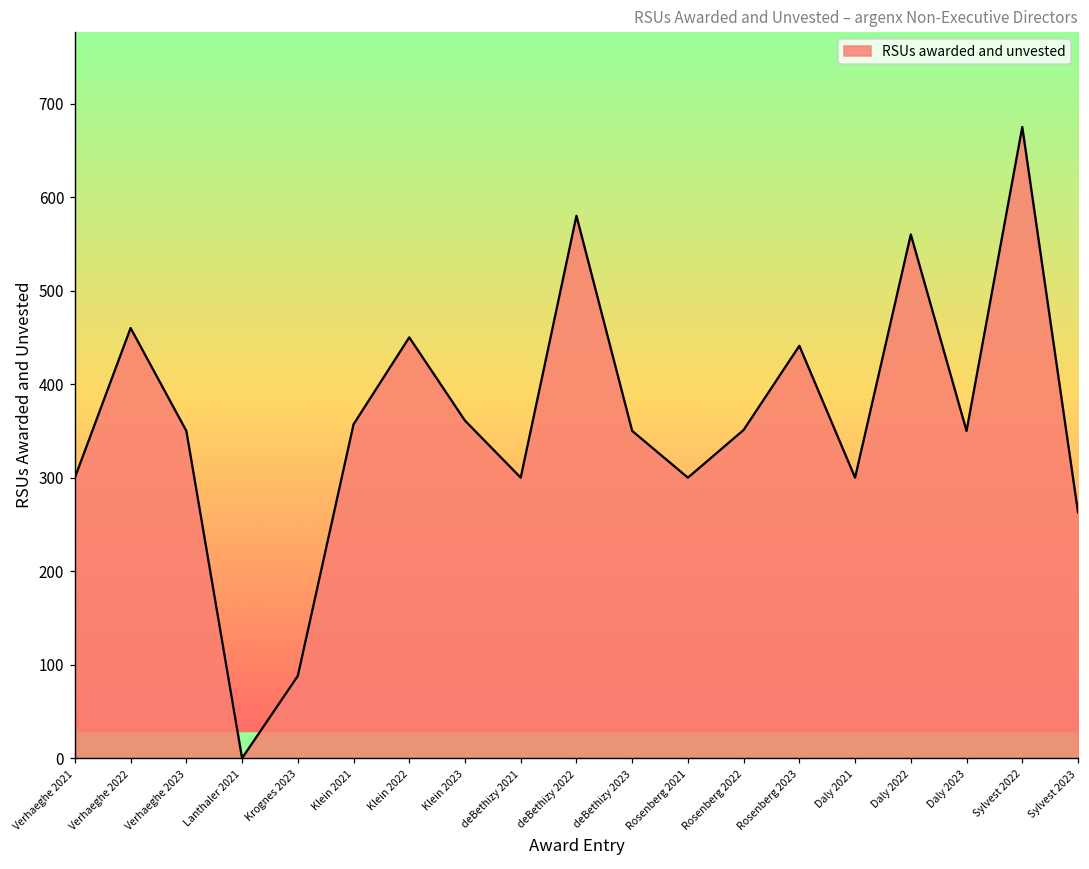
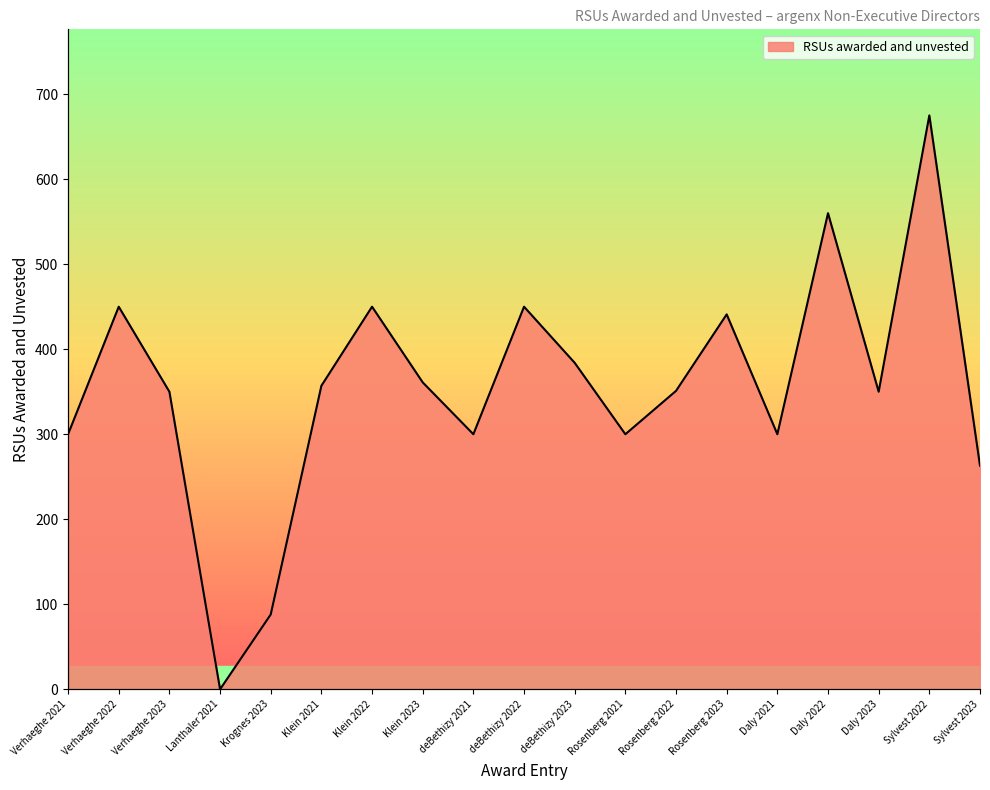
  {
    "Verhaeghe 2021": 300,
-   "Verhaeghe 2022": 460,
+   "Verhaeghe 2022": 450,
    "Verhaeghe 2023": 350,
    "Krognes 2023": 90,
    "Klein 2021": 360,
    "Klein 2022": 450,
    "Klein 2023": 360,
    "deBethizy 2021": 300,
-   "deBethizy 2022": 580,
-   "deBethizy 2023": 350,
+   "deBethizy 2022": 450,
+   "deBethizy 2023": 380,
    "Rosenberg 2021": 300,
    "Rosenberg 2022": 350,
    "Rosenberg 2023": 440,
    "Daly 2021": 300,
    "Daly 2022": 560,
    "Daly 2023": 350,
    "Sylvest 2022": 680,
    "Sylvest 2023": 260
  }
